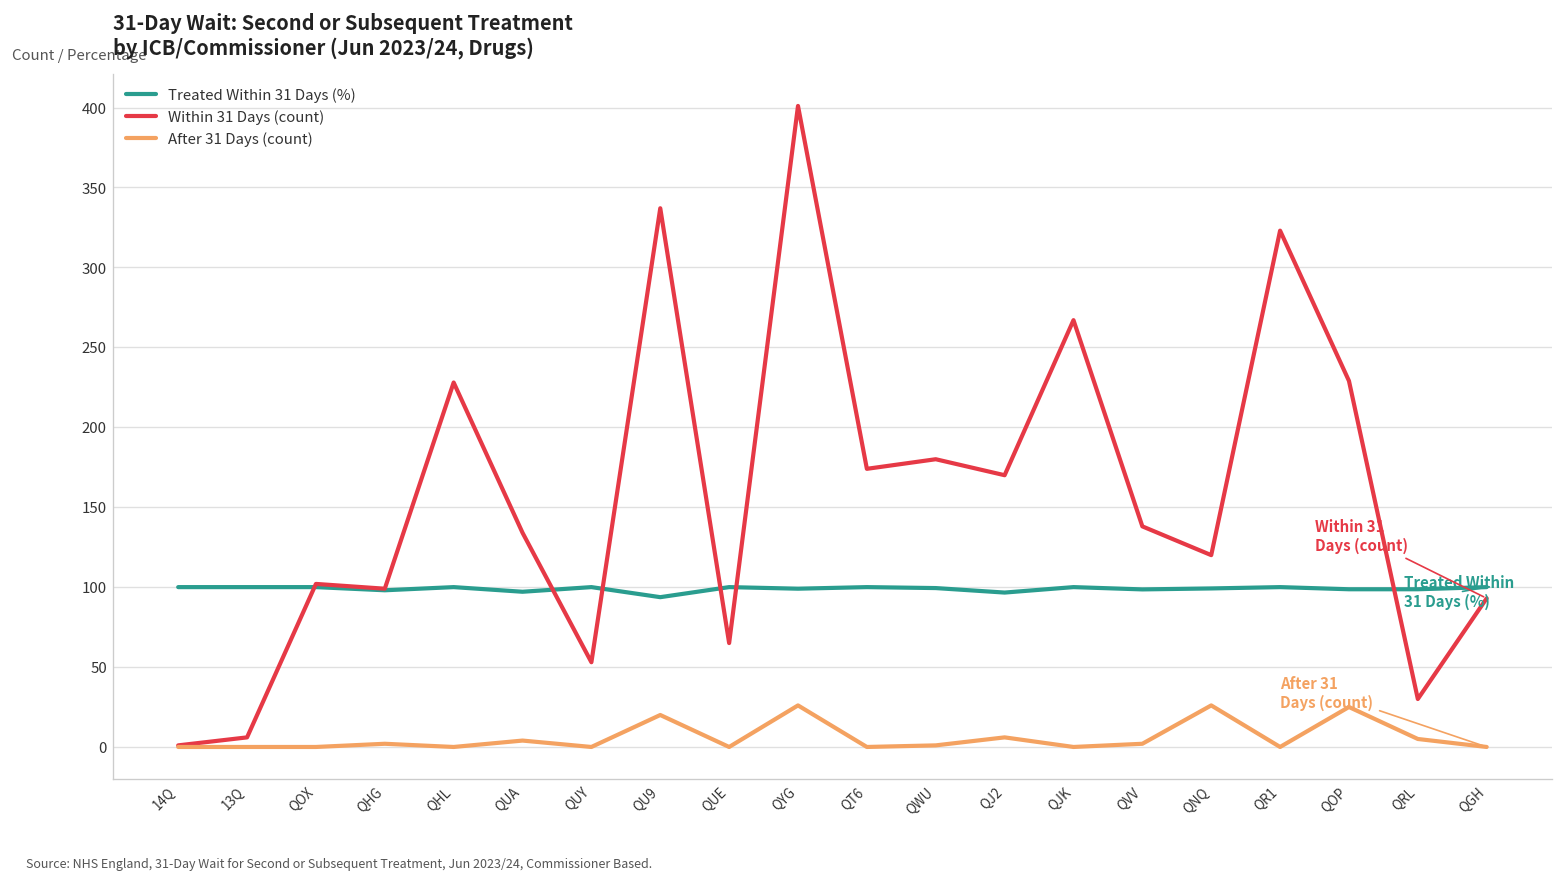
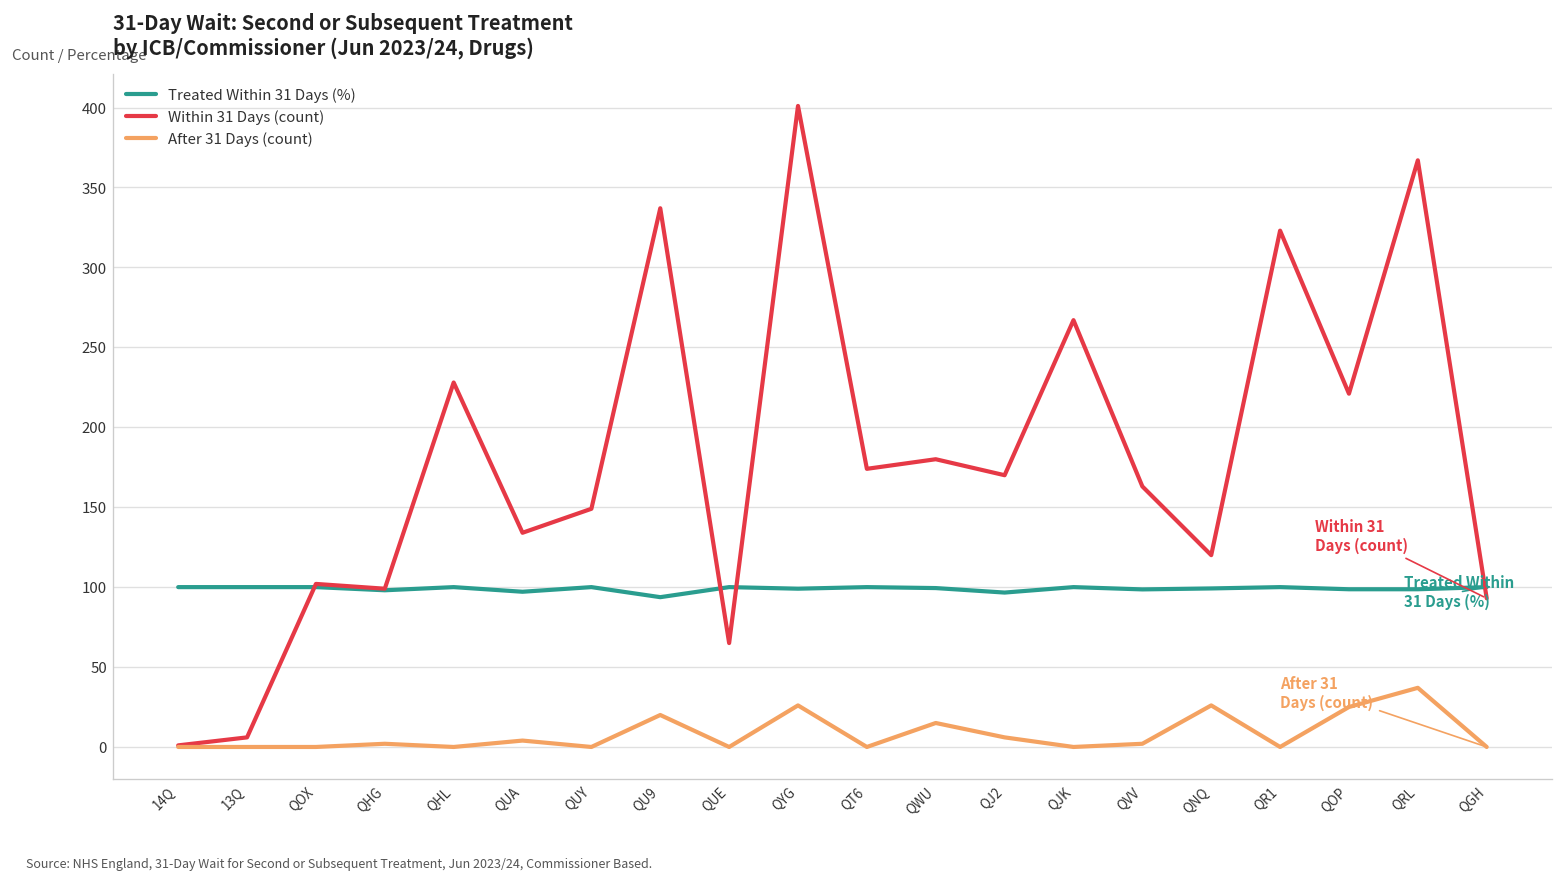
  {
    "Treated Within 31 Days (%)": {
      "14Q": 100,
      "13Q": 100,
      "QOX": 100,
      "QHL": 100,
      "QUA": 97,
      "QUY": 100,
      "QU9": 94,
      "QUE": 100,
      "QYG": 99,
      "QT6": 100,
      "QWU": 99,
      "QJ2": 97,
      "QJK": 100,
      "QVV": 99,
      "QNQ": 99,
      "QR1": 100
    },
    "Within 31 Days (count)": {
      "13Q": 6,
      "QOX": 102,
      "QHL": 228,
      "QUA": 134,
-     "QUY": 53,
+     "QUY": 149,
      "QU9": 337,
      "QUE": 65,
      "QYG": 401,
      "QT6": 174,
      "QWU": 180,
      "QJ2": 170,
      "QJK": 267,
-     "QVV": 138,
+     "QVV": 163,
      "QNQ": 120,
      "QR1": 323,
-     "QOP": 229,
-     "QRL": 30
+     "QOP": 221,
+     "QRL": 367
    },
    "After 31 Days (count)": {
      "13Q": 0,
      "QOX": 0,
      "QHG": 2,
      "QHL": 0,
      "QUA": 4,
      "QUY": 0,
      "QU9": 20,
      "QUE": 0,
      "QYG": 26,
      "QT6": 0,
-     "QWU": 1,
+     "QWU": 15,
      "QJ2": 6,
      "QJK": 0,
      "QVV": 2,
      "QNQ": 26,
      "QR1": 0,
-     "QRL": 5,
+     "QRL": 37,
      "QGH": 0
    }
  }
